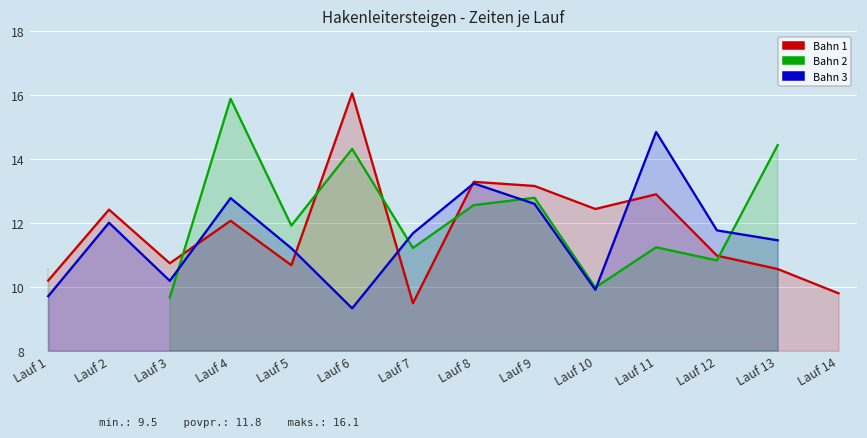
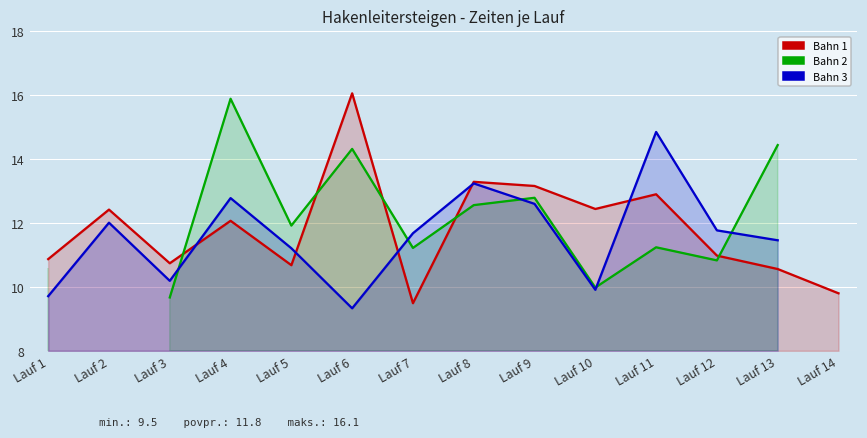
  {
    "Bahn 1": {
-     "Lauf 1": 10.2,
+     "Lauf 1": 10.9,
      "Lauf 2": 12.4,
      "Lauf 3": 10.7,
      "Lauf 4": 12.1,
      "Lauf 5": 10.7,
      "Lauf 6": 16.1,
      "Lauf 7": 9.5,
      "Lauf 9": 13.2,
      "Lauf 10": 12.4,
      "Lauf 11": 12.9,
      "Lauf 12": 11.0,
      "Lauf 13": 10.6,
      "Lauf 14": 9.8
    },
    "Bahn 2": {
      "Lauf 1": 10.6,
      "Lauf 3": 9.7,
      "Lauf 4": 15.9,
      "Lauf 5": 11.9,
      "Lauf 6": 14.3,
      "Lauf 7": 11.2,
      "Lauf 8": 12.6,
      "Lauf 9": 12.8,
      "Lauf 11": 11.2,
      "Lauf 12": 10.8,
      "Lauf 13": 14.4
    },
    "Bahn 3": {
      "Lauf 1": 9.7,
      "Lauf 2": 12.0,
      "Lauf 3": 10.2,
      "Lauf 4": 12.8,
      "Lauf 5": 11.2,
      "Lauf 6": 9.3,
      "Lauf 7": 11.7,
      "Lauf 9": 12.6,
      "Lauf 11": 14.9,
      "Lauf 12": 11.8,
      "Lauf 13": 11.5
    }
  }
